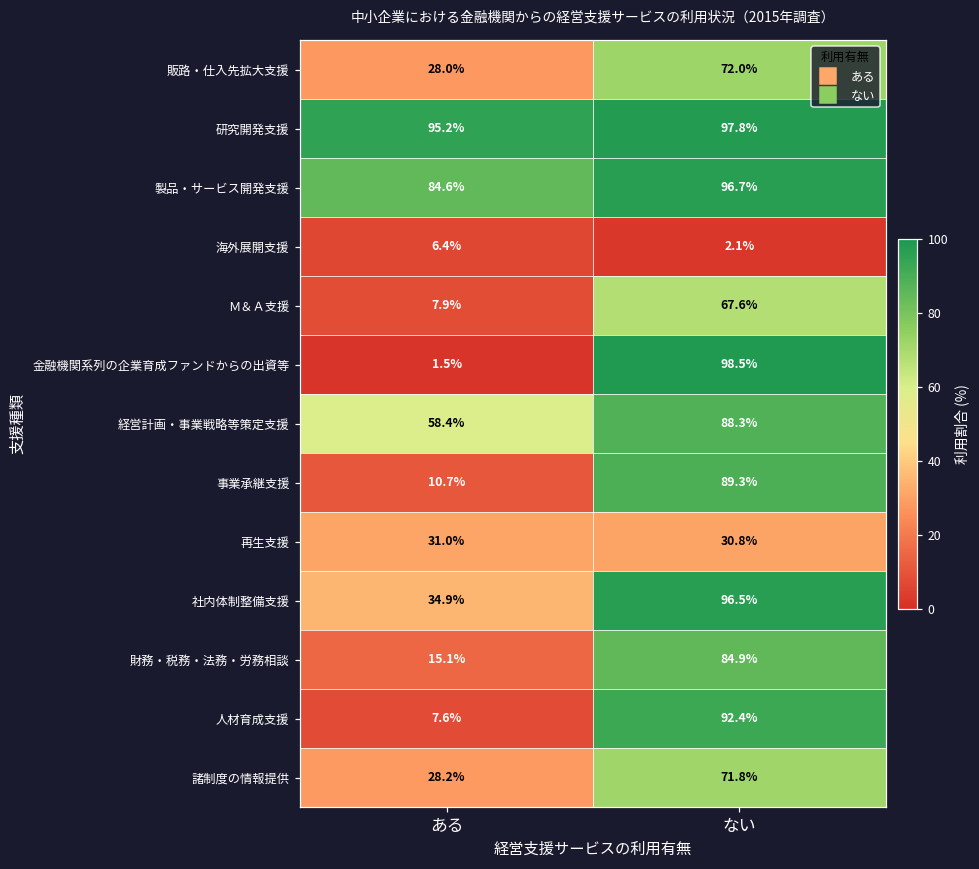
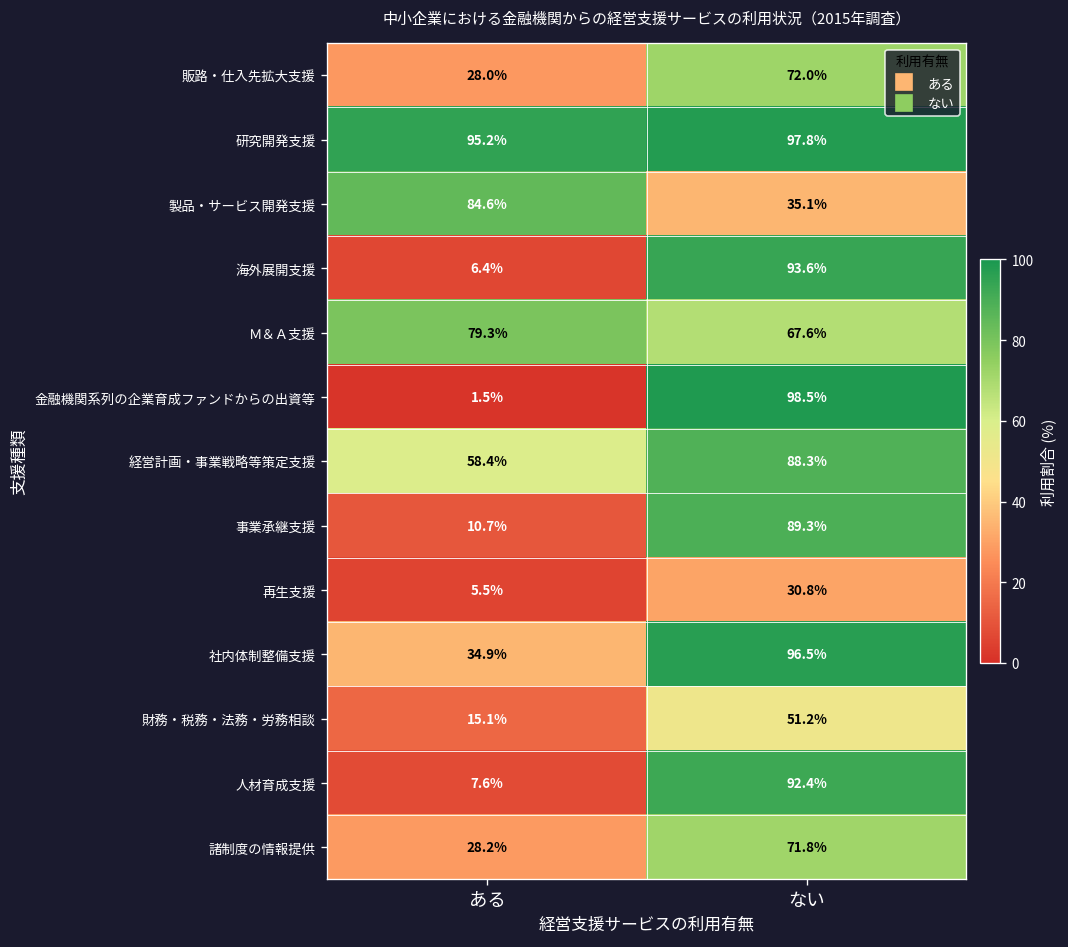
  {
    "販路・仕入先拡大支援": {
      "ある": "28.0%",
      "ない": "72.0%"
    },
    "研究開発支援": {
      "ある": "95.2%",
      "ない": "97.8%"
    },
    "製品・サービス開発支援": {
      "ある": "84.6%",
-     "ない": "96.7%"
+     "ない": "35.1%"
    },
    "海外展開支援": {
      "ある": "6.4%",
-     "ない": "2.1%"
+     "ない": "93.6%"
    },
    "Ｍ＆Ａ支援": {
-     "ある": "7.9%",
+     "ある": "79.3%",
      "ない": "67.6%"
    },
    "金融機関系列の企業育成ファンドからの出資等": {
      "ある": "1.5%",
      "ない": "98.5%"
    },
    "経営計画・事業戦略等策定支援": {
      "ある": "58.4%",
      "ない": "88.3%"
    },
    "事業承継支援": {
      "ある": "10.7%",
      "ない": "89.3%"
    },
    "再生支援": {
-     "ある": "31.0%",
+     "ある": "5.5%",
      "ない": "30.8%"
    },
    "社内体制整備支援": {
      "ある": "34.9%",
      "ない": "96.5%"
    },
    "財務・税務・法務・労務相談": {
      "ある": "15.1%",
-     "ない": "84.9%"
+     "ない": "51.2%"
    },
    "人材育成支援": {
      "ある": "7.6%",
      "ない": "92.4%"
    },
    "諸制度の情報提供": {
      "ある": "28.2%",
      "ない": "71.8%"
    }
  }
